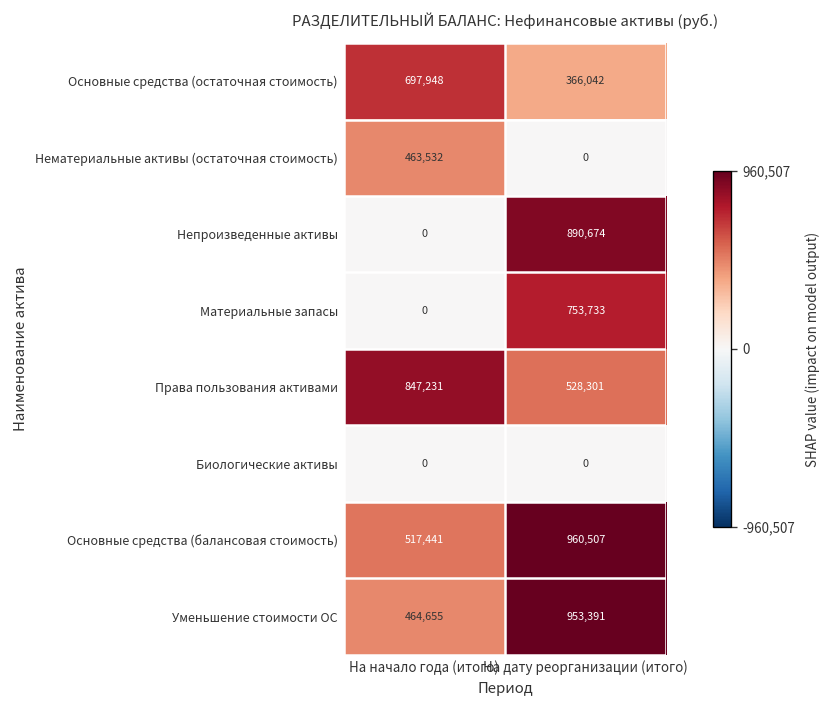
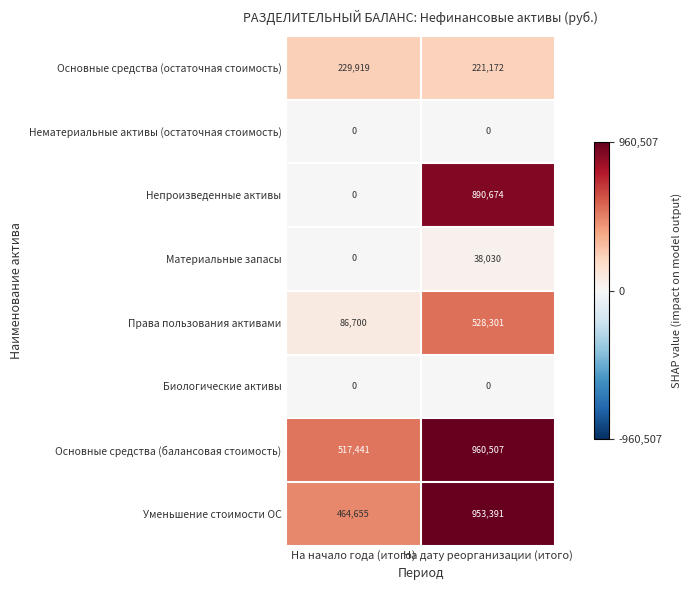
  {
    "Основные средства (остаточная стоимость)": {
-     "На начало года (итого)": "697,948",
-     "На дату реорганизации (итого)": "366,042"
+     "На начало года (итого)": "229,919",
+     "На дату реорганизации (итого)": "221,172"
    },
    "Нематериальные активы (остаточная стоимость)": {
-     "На начало года (итого)": "463,532",
+     "На начало года (итого)": "0",
      "На дату реорганизации (итого)": "0"
    },
    "Непроизведенные активы": {
      "На начало года (итого)": "0",
      "На дату реорганизации (итого)": "890,674"
    },
    "Материальные запасы": {
      "На начало года (итого)": "0",
-     "На дату реорганизации (итого)": "753,733"
+     "На дату реорганизации (итого)": "38,030"
    },
    "Права пользования активами": {
-     "На начало года (итого)": "847,231",
+     "На начало года (итого)": "86,700",
      "На дату реорганизации (итого)": "528,301"
    },
    "Биологические активы": {
      "На начало года (итого)": "0",
      "На дату реорганизации (итого)": "0"
    },
    "Основные средства (балансовая стоимость)": {
      "На начало года (итого)": "517,441",
      "На дату реорганизации (итого)": "960,507"
    },
    "Уменьшение стоимости ОС": {
      "На начало года (итого)": "464,655",
      "На дату реорганизации (итого)": "953,391"
    }
  }
